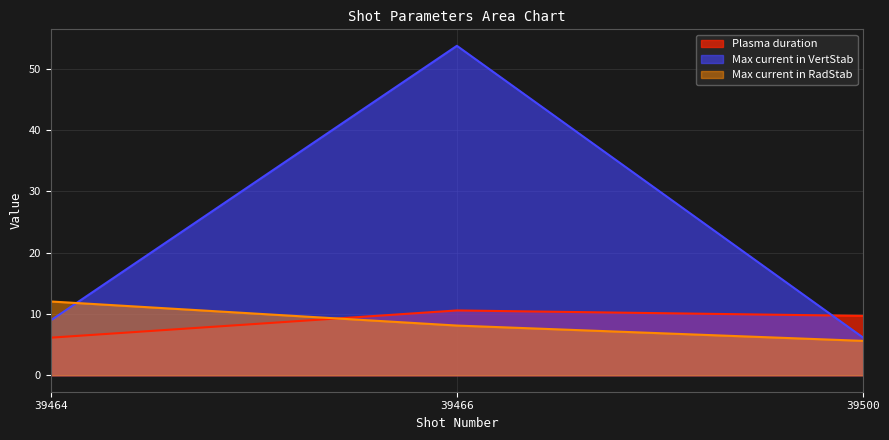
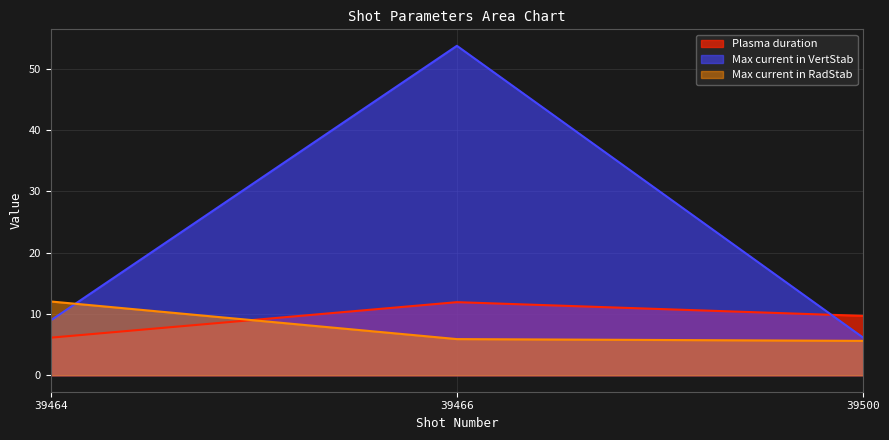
  {
    "Plasma duration": {
      "39464": 6,
-     "39466": 11,
+     "39466": 12,
      "39500": 10
    },
    "Max current in VertStab": {
      "39464": 9,
      "39466": 54,
      "39500": 6
    },
    "Max current in RadStab": {
      "39464": 12,
-     "39466": 8,
+     "39466": 6,
      "39500": 6
    }
  }
